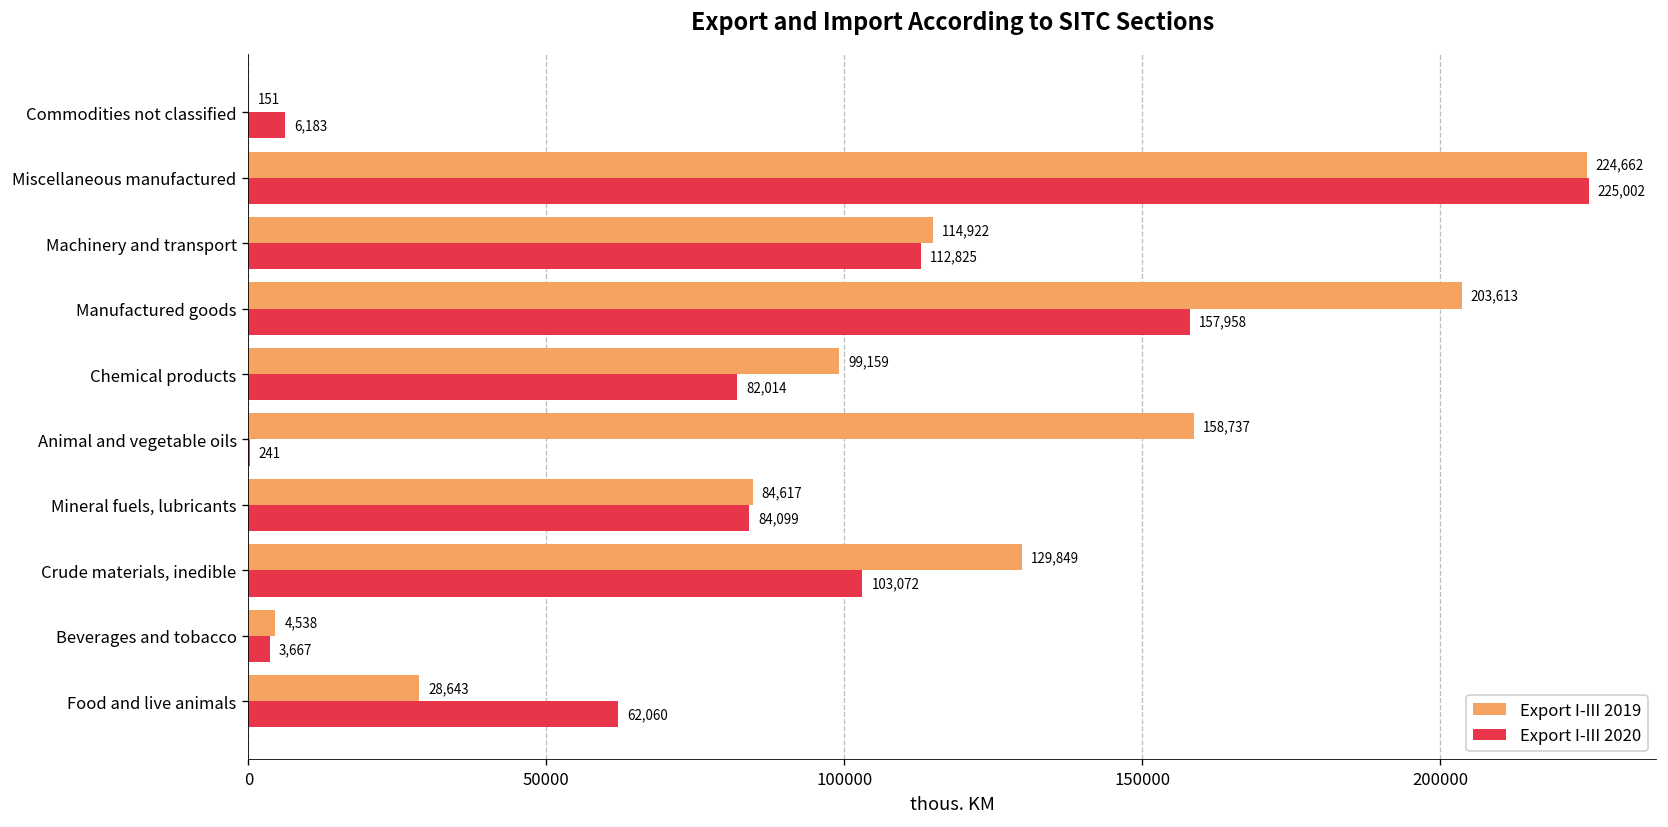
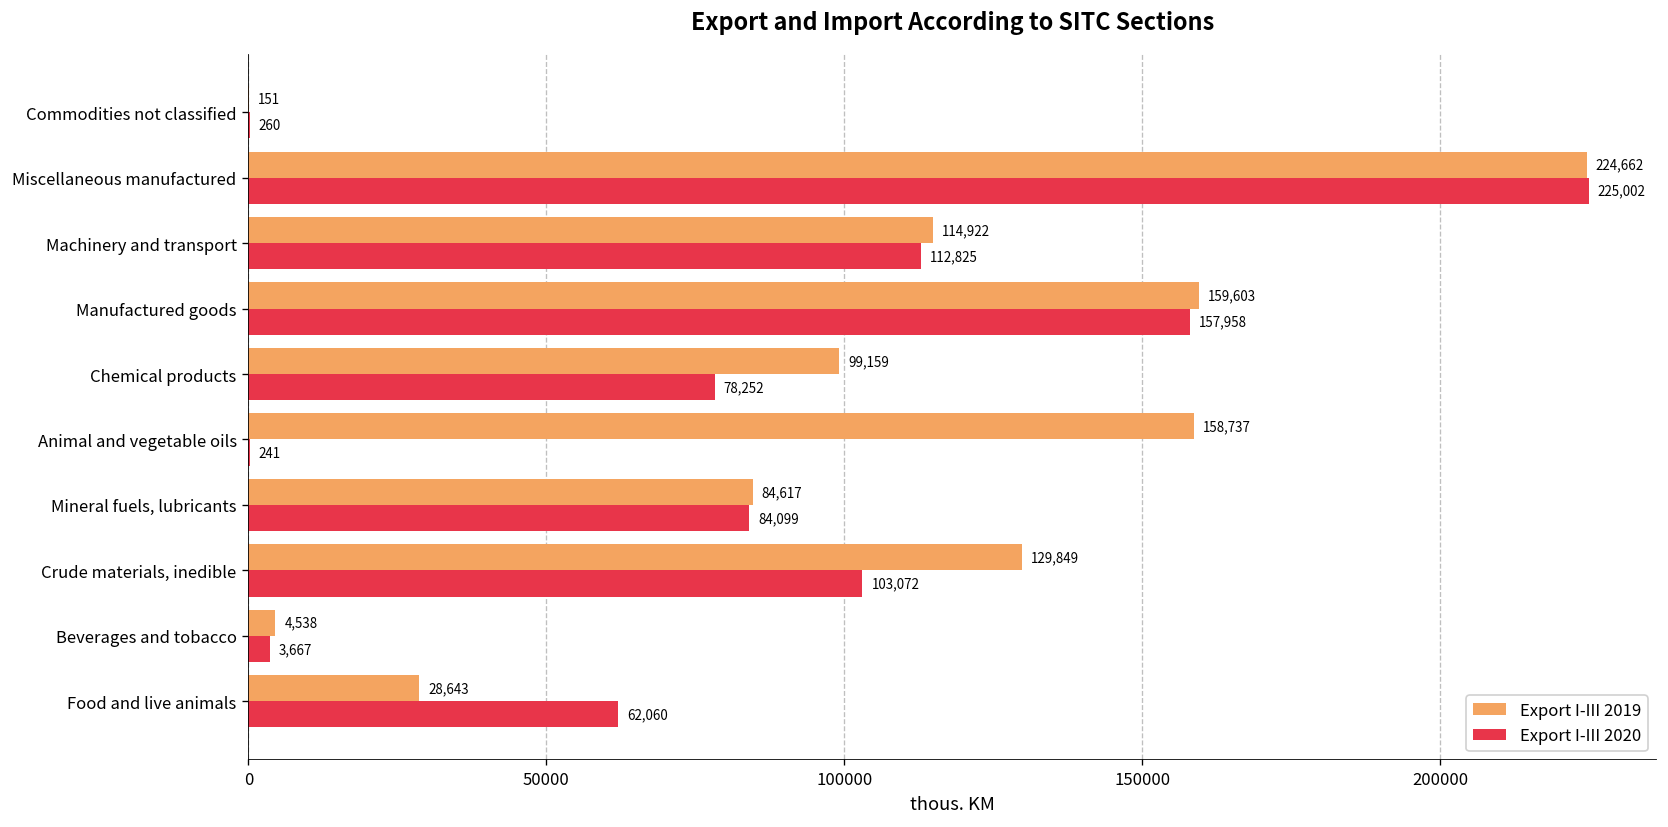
  {
    "Export I-III 2019": {
      "Commodities not classified": "151",
      "Miscellaneous manufactured": "224,662",
      "Machinery and transport": "114,922",
-     "Manufactured goods": "203,613",
+     "Manufactured goods": "159,603",
      "Chemical products": "99,159",
      "Animal and vegetable oils": "158,737",
      "Mineral fuels, lubricants": "84,617",
      "Crude materials, inedible": "129,849",
      "Beverages and tobacco": "4,538",
      "Food and live animals": "28,643"
    },
    "Export I-III 2020": {
-     "Commodities not classified": "6,183",
+     "Commodities not classified": "260",
      "Miscellaneous manufactured": "225,002",
      "Machinery and transport": "112,825",
      "Manufactured goods": "157,958",
-     "Chemical products": "82,014",
+     "Chemical products": "78,252",
      "Animal and vegetable oils": "241",
      "Mineral fuels, lubricants": "84,099",
      "Crude materials, inedible": "103,072",
      "Beverages and tobacco": "3,667",
      "Food and live animals": "62,060"
    }
  }
